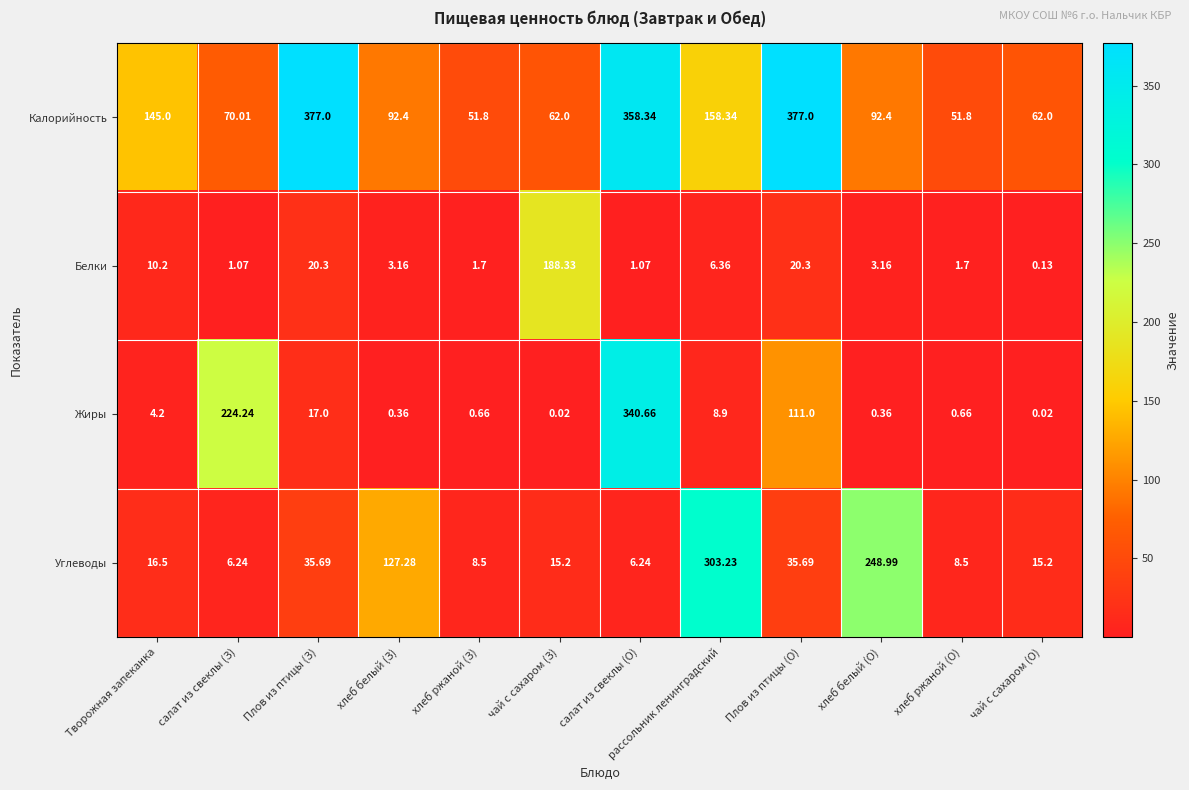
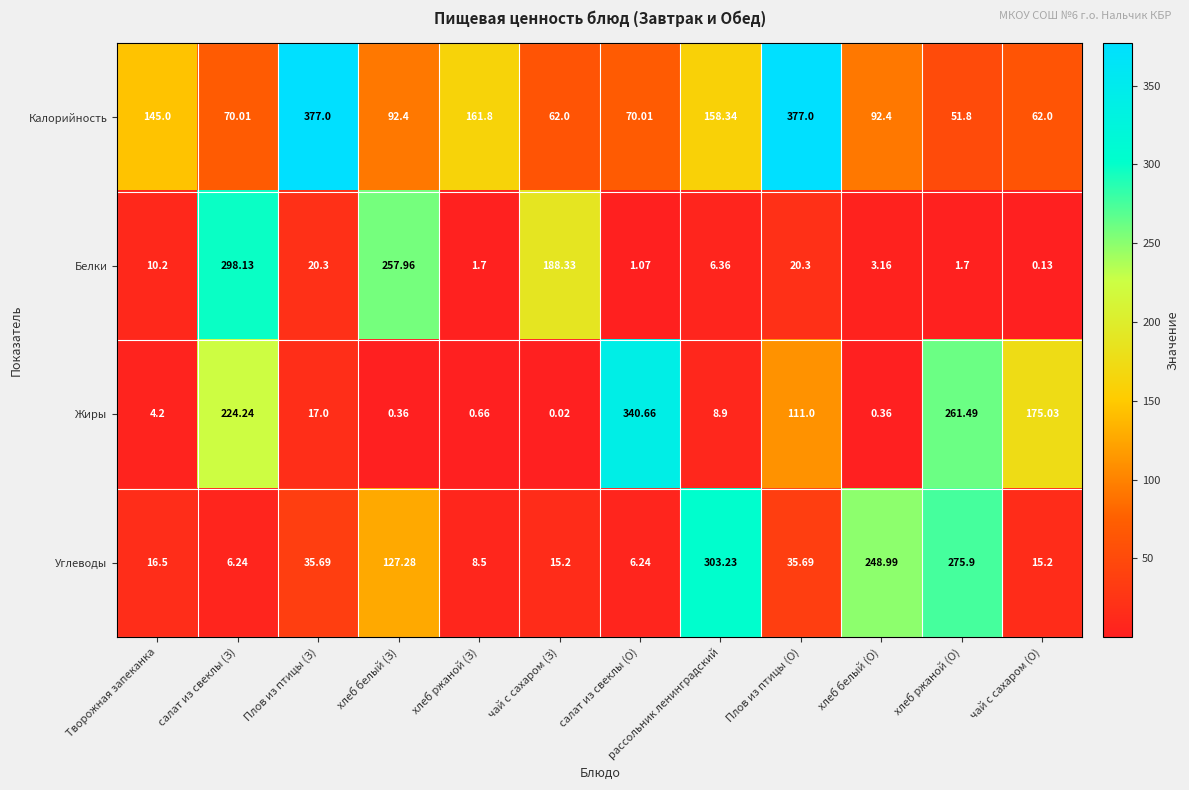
  {
    "Калорийность": {
      "Творожная запеканка": 145.0,
      "салат из свеклы (З)": 70.01,
      "Плов из птицы (З)": 377.0,
      "хлеб белый (З)": 92.4,
-     "хлеб ржаной (З)": 51.8,
+     "хлеб ржаной (З)": 161.8,
      "чай с сахаром (З)": 62.0,
-     "салат из свеклы (О)": 358.34,
+     "салат из свеклы (О)": 70.01,
      "рассольник ленинградский": 158.34,
      "Плов из птицы (О)": 377.0,
      "хлеб белый (О)": 92.4,
      "хлеб ржаной (О)": 51.8,
      "чай с сахаром (О)": 62.0
    },
    "Белки": {
      "Творожная запеканка": 10.2,
-     "салат из свеклы (З)": 1.07,
+     "салат из свеклы (З)": 298.13,
      "Плов из птицы (З)": 20.3,
-     "хлеб белый (З)": 3.16,
+     "хлеб белый (З)": 257.96,
      "хлеб ржаной (З)": 1.7,
      "чай с сахаром (З)": 188.33,
      "салат из свеклы (О)": 1.07,
      "рассольник ленинградский": 6.36,
      "Плов из птицы (О)": 20.3,
      "хлеб белый (О)": 3.16,
      "хлеб ржаной (О)": 1.7,
      "чай с сахаром (О)": 0.13
    },
    "Жиры": {
      "Творожная запеканка": 4.2,
      "салат из свеклы (З)": 224.24,
      "Плов из птицы (З)": 17.0,
      "хлеб белый (З)": 0.36,
      "хлеб ржаной (З)": 0.66,
      "чай с сахаром (З)": 0.02,
      "салат из свеклы (О)": 340.66,
      "рассольник ленинградский": 8.9,
      "Плов из птицы (О)": 111.0,
      "хлеб белый (О)": 0.36,
-     "хлеб ржаной (О)": 0.66,
-     "чай с сахаром (О)": 0.02
+     "хлеб ржаной (О)": 261.49,
+     "чай с сахаром (О)": 175.03
    },
    "Углеводы": {
      "Творожная запеканка": 16.5,
      "салат из свеклы (З)": 6.24,
      "Плов из птицы (З)": 35.69,
      "хлеб белый (З)": 127.28,
      "хлеб ржаной (З)": 8.5,
      "чай с сахаром (З)": 15.2,
      "салат из свеклы (О)": 6.24,
      "рассольник ленинградский": 303.23,
      "Плов из птицы (О)": 35.69,
      "хлеб белый (О)": 248.99,
-     "хлеб ржаной (О)": 8.5,
+     "хлеб ржаной (О)": 275.9,
      "чай с сахаром (О)": 15.2
    }
  }
